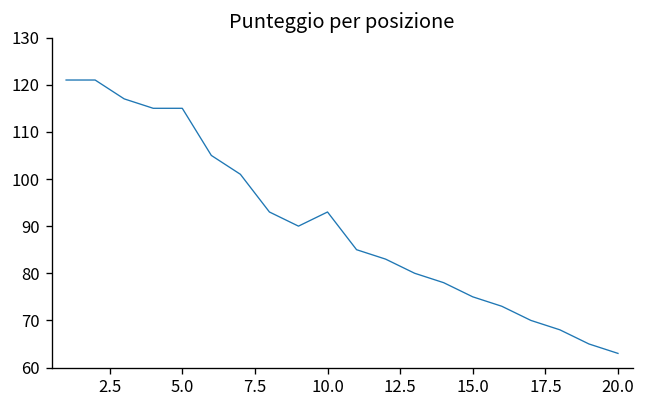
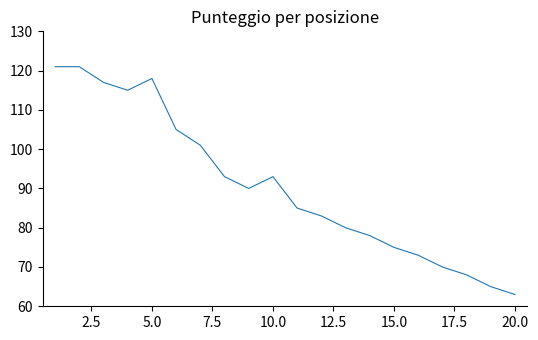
  {
-   "5.0": 115,
+   "5.0": 118,
    "10.0": 93,
    "15.0": 75,
    "20.0": 63
  }
